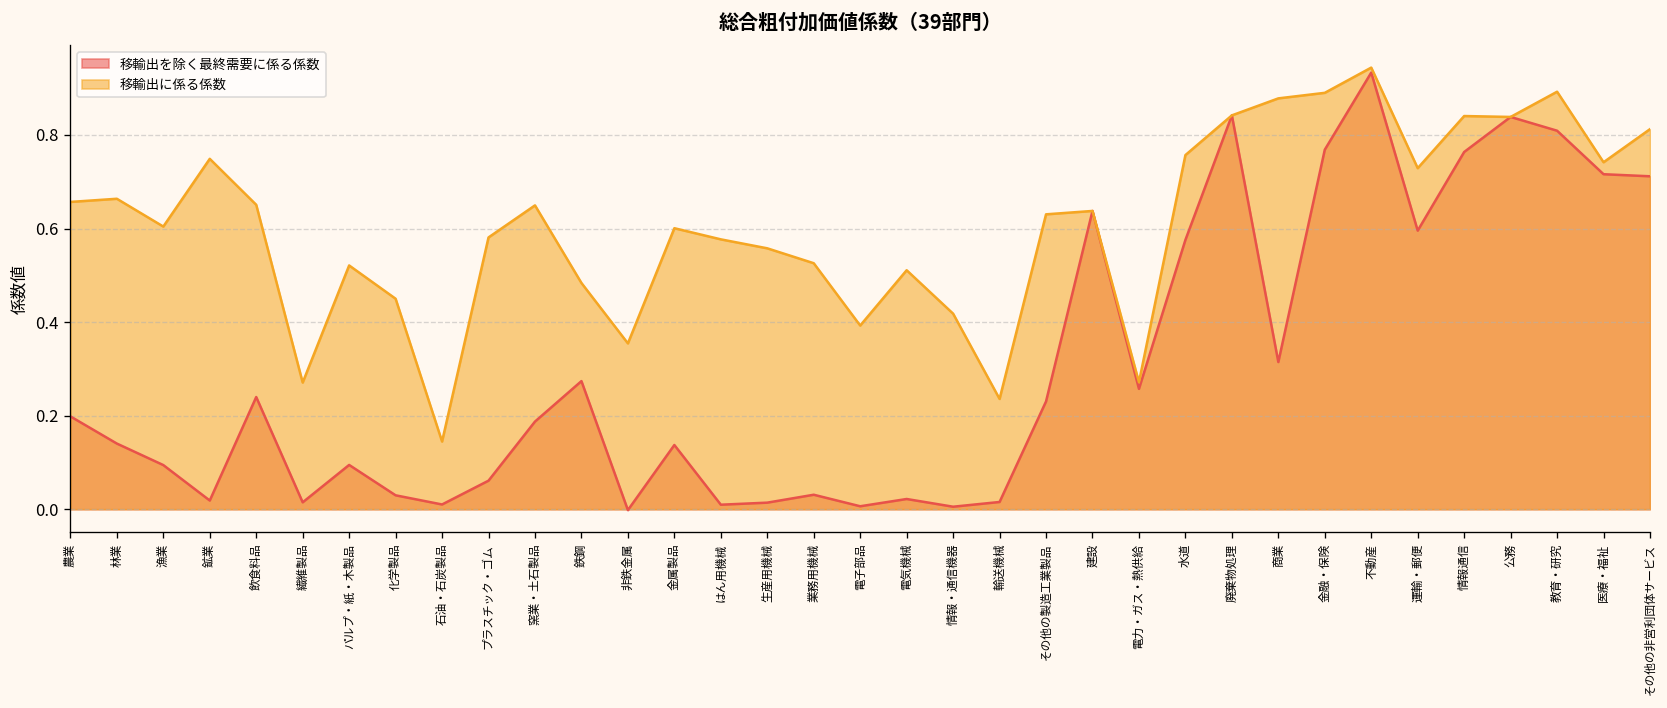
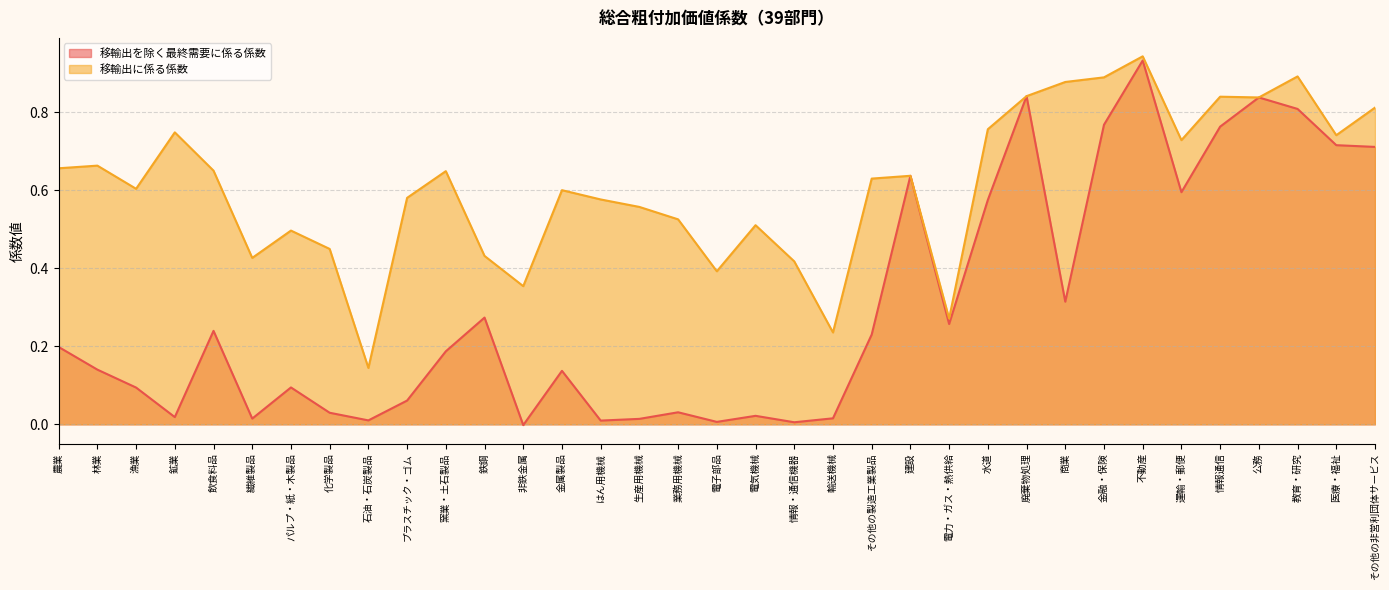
  {
    "移輸出に係る係数": {
      "農業": 0.66,
      "林業": 0.66,
      "漁業": 0.60,
      "鉱業": 0.75,
      "飲食料品": 0.65,
-     "繊維製品": 0.27,
-     "パルプ・紙・木製品": 0.52,
+     "繊維製品": 0.43,
+     "パルプ・紙・木製品": 0.50,
      "化学製品": 0.45,
      "石油・石炭製品": 0.14,
      "プラスチック・ゴム": 0.58,
      "窯業・土石製品": 0.65,
-     "鉄鋼": 0.48,
+     "鉄鋼": 0.43,
      "非鉄金属": 0.35,
      "金属製品": 0.60,
      "はん用機械": 0.58,
      "生産用機械": 0.56,
      "業務用機械": 0.53,
      "電子部品": 0.39,
      "電気機械": 0.51,
      "情報・通信機器": 0.42,
      "輸送機械": 0.24,
      "その他の製造工業製品": 0.63,
      "電力・ガス・熱供給": 0.27,
      "水道": 0.76,
      "商業": 0.88,
      "金融・保険": 0.89,
      "不動産": 0.94,
      "運輸・郵便": 0.73,
      "情報通信": 0.84,
      "教育・研究": 0.89,
      "医療・福祉": 0.74,
      "その他の非営利団体サービス": 0.81
    }
  }
